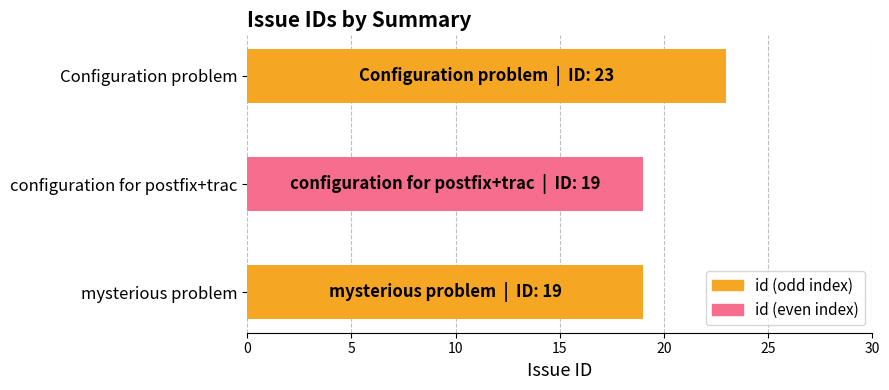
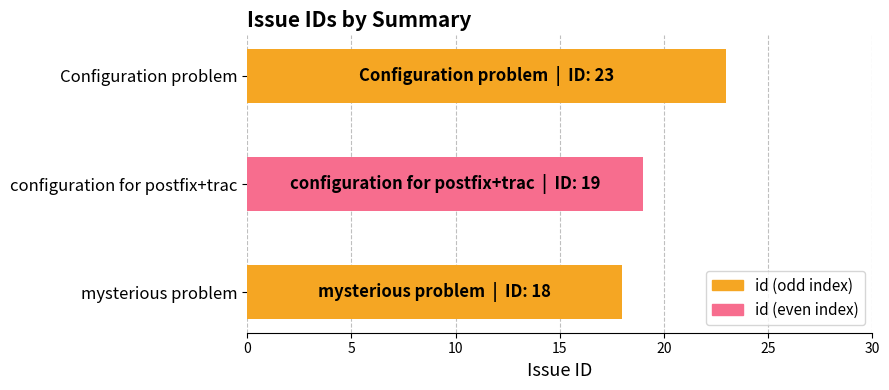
  {
    "Configuration problem": 23,
    "configuration for postfix+trac": 19,
-   "mysterious problem": 19
+   "mysterious problem": 18
  }
